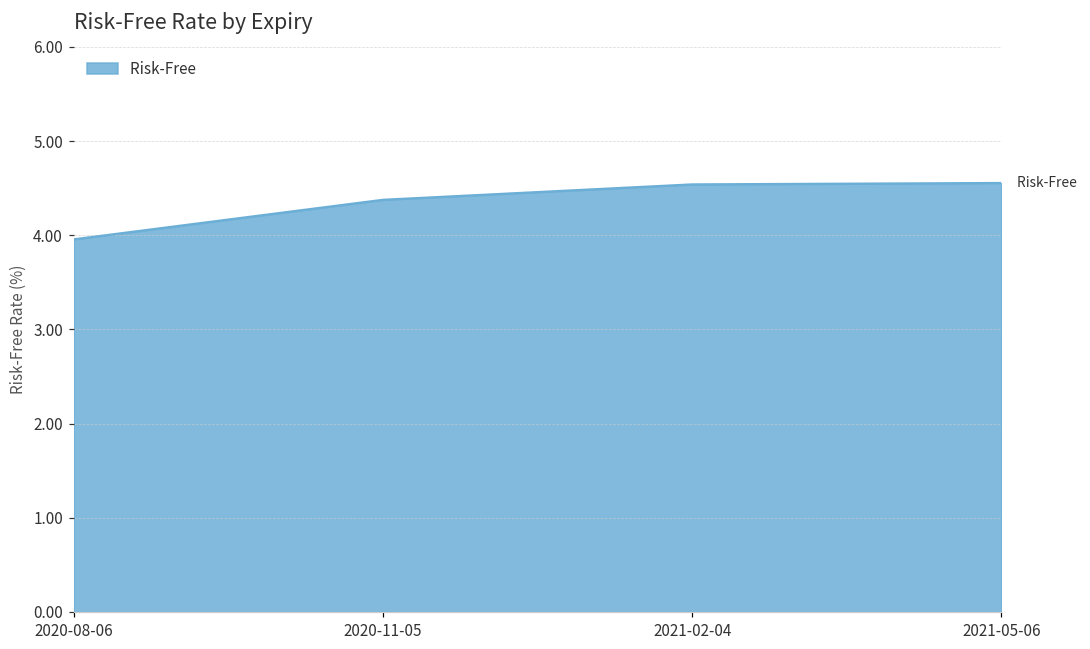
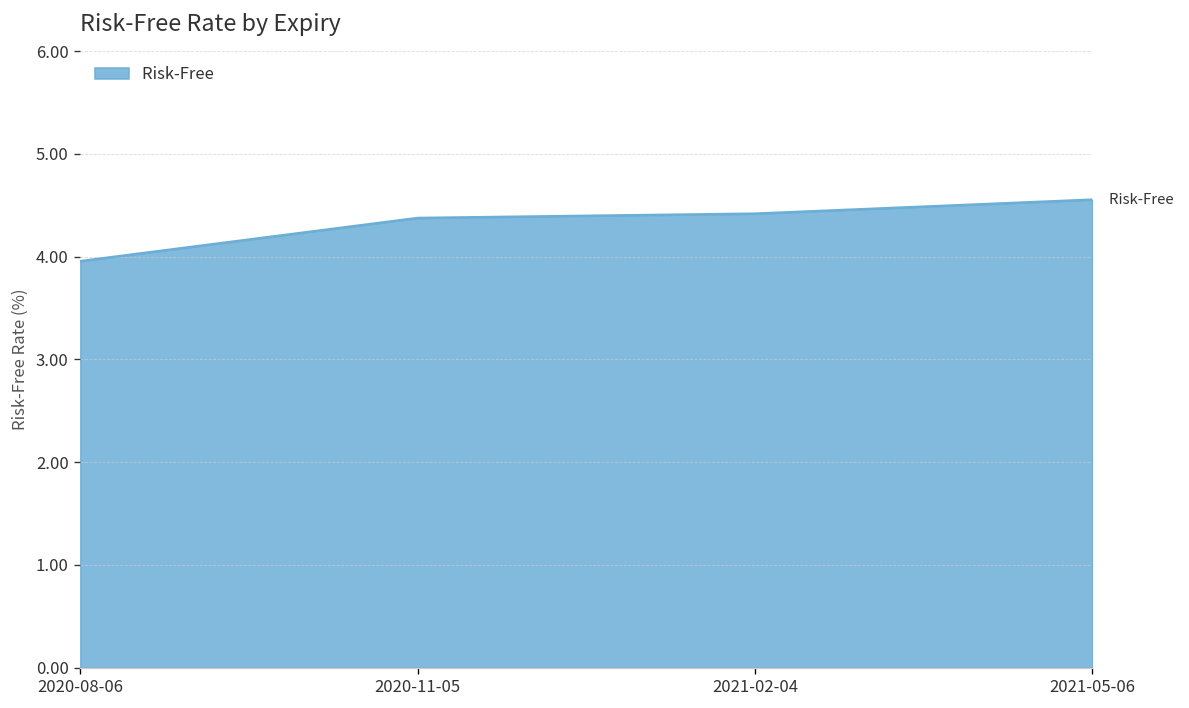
  {
    "2020-08-06": 4.0,
    "2020-11-05": 4.4,
-   "2021-02-04": 4.5,
+   "2021-02-04": 4.4,
    "2021-05-06": 4.6
  }
